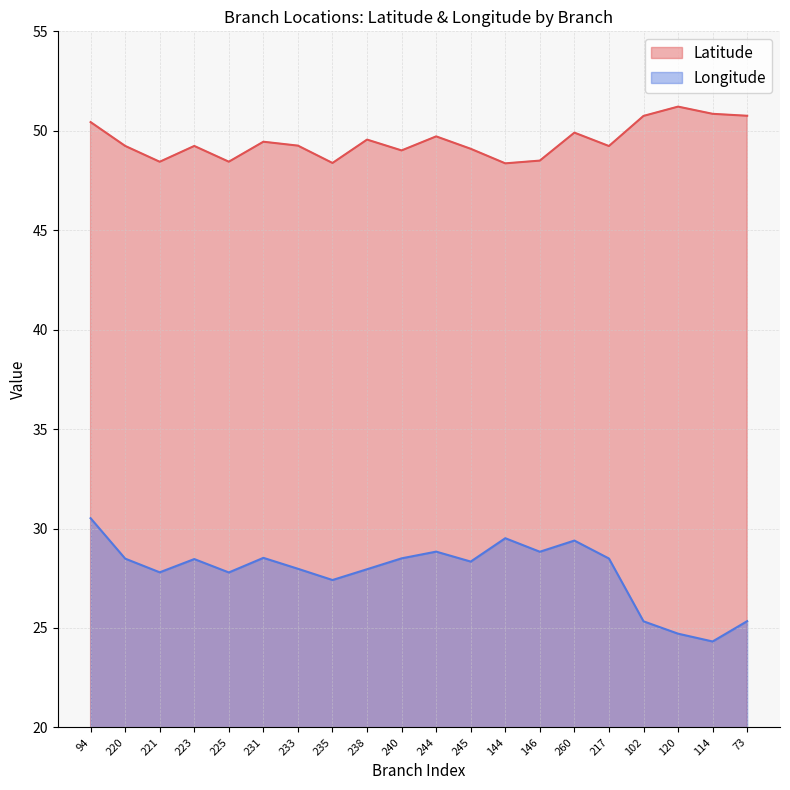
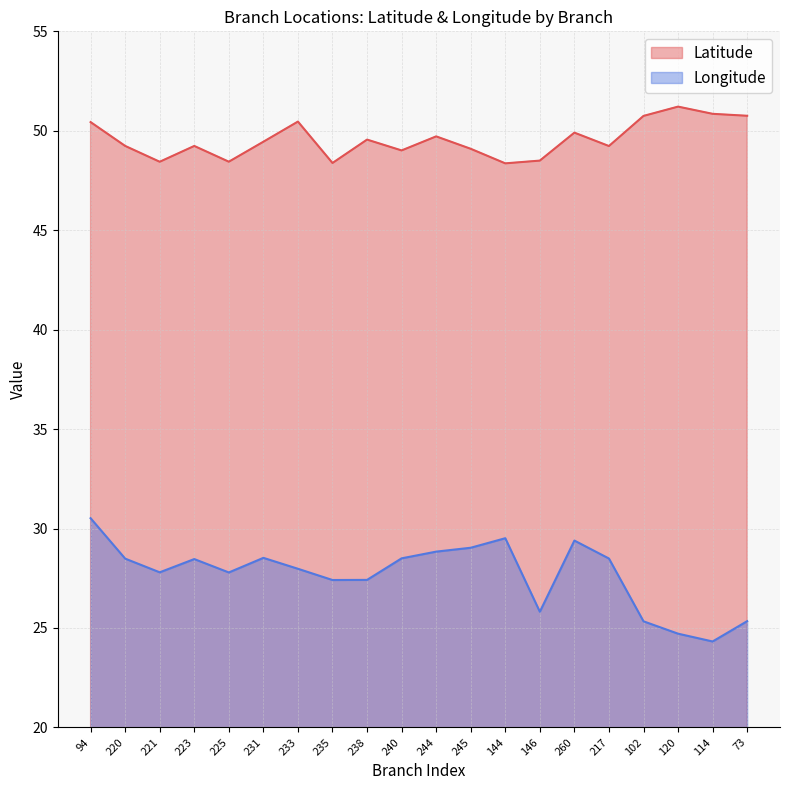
  {
    "Latitude": {
      "94": 50.4,
      "220": 49.2,
      "221": 48.4,
      "223": 49.2,
      "225": 48.4,
      "231": 49.4,
-     "233": 49.3,
+     "233": 50.5,
      "235": 48.4,
      "238": 49.6,
      "240": 49.0,
      "244": 49.7,
      "245": 49.1,
      "144": 48.4,
      "146": 48.5,
      "260": 49.9,
      "217": 49.2,
      "102": 50.7,
      "120": 51.2,
      "114": 50.9,
      "73": 50.8
    },
    "Longitude": {
      "94": 30.5,
      "220": 28.5,
      "221": 27.8,
      "223": 28.5,
      "225": 27.8,
      "231": 28.5,
      "233": 28.0,
      "235": 27.4,
-     "238": 28.0,
+     "238": 27.4,
      "240": 28.5,
      "244": 28.8,
-     "245": 28.3,
+     "245": 29.0,
      "144": 29.5,
-     "146": 28.8,
+     "146": 25.8,
      "260": 29.4,
      "217": 28.5,
      "102": 25.3,
      "120": 24.7,
      "114": 24.3,
      "73": 25.3
    }
  }
